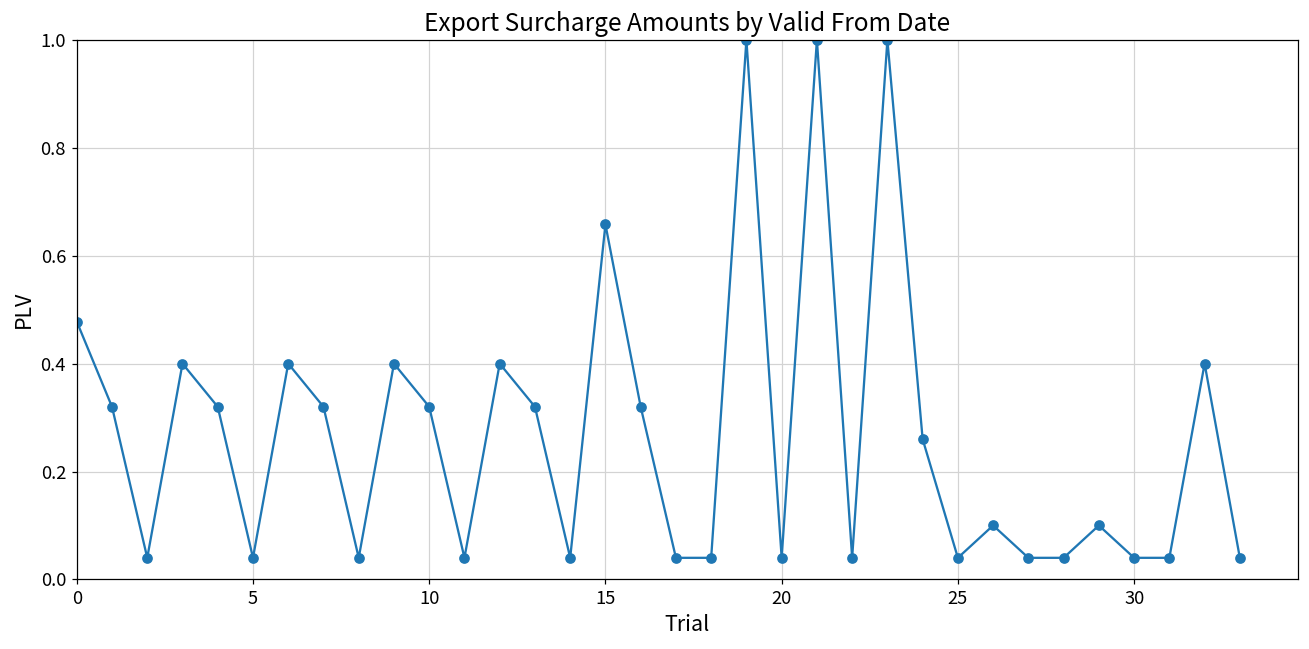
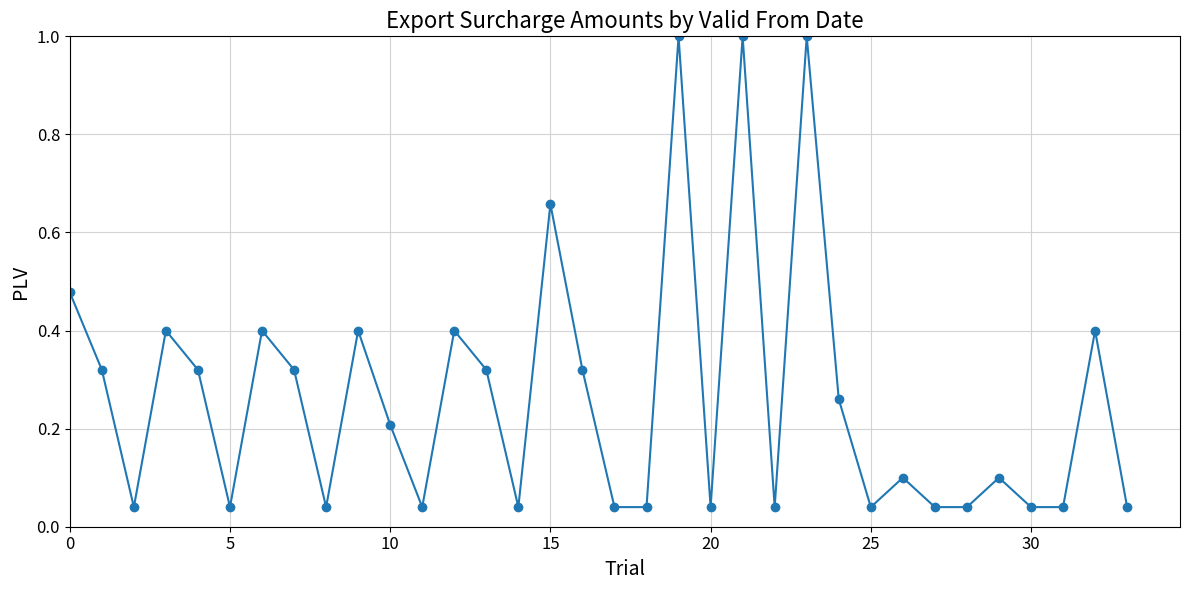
  {
    "0": 0.48,
    "5": 0.04,
-   "10": 0.32,
+   "10": 0.21,
    "15": 0.66,
    "20": 0.04,
    "25": 0.04,
    "30": 0.04
  }
